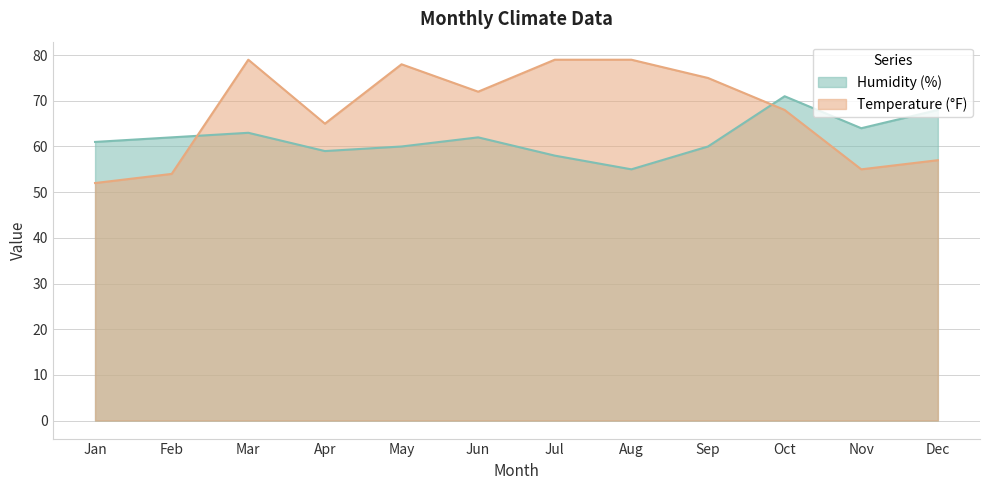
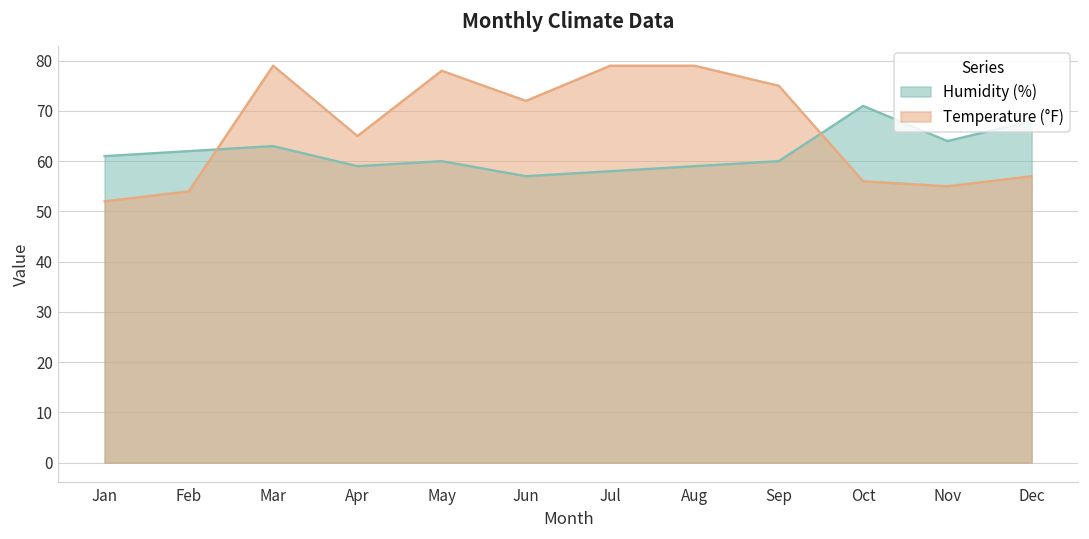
  {
    "Humidity (%)": {
      "Jan": 61,
      "Feb": 62,
      "Mar": 63,
      "Apr": 59,
      "May": 60,
-     "Jun": 62,
+     "Jun": 57,
      "Jul": 58,
-     "Aug": 55,
+     "Aug": 59,
      "Sep": 60,
      "Oct": 71,
      "Nov": 64
    },
    "Temperature (°F)": {
      "Jan": 52,
      "Feb": 54,
      "Mar": 79,
      "Apr": 65,
      "May": 78,
      "Jun": 72,
      "Jul": 79,
      "Aug": 79,
      "Sep": 75,
-     "Oct": 68,
+     "Oct": 56,
      "Nov": 55,
      "Dec": 57
    }
  }
